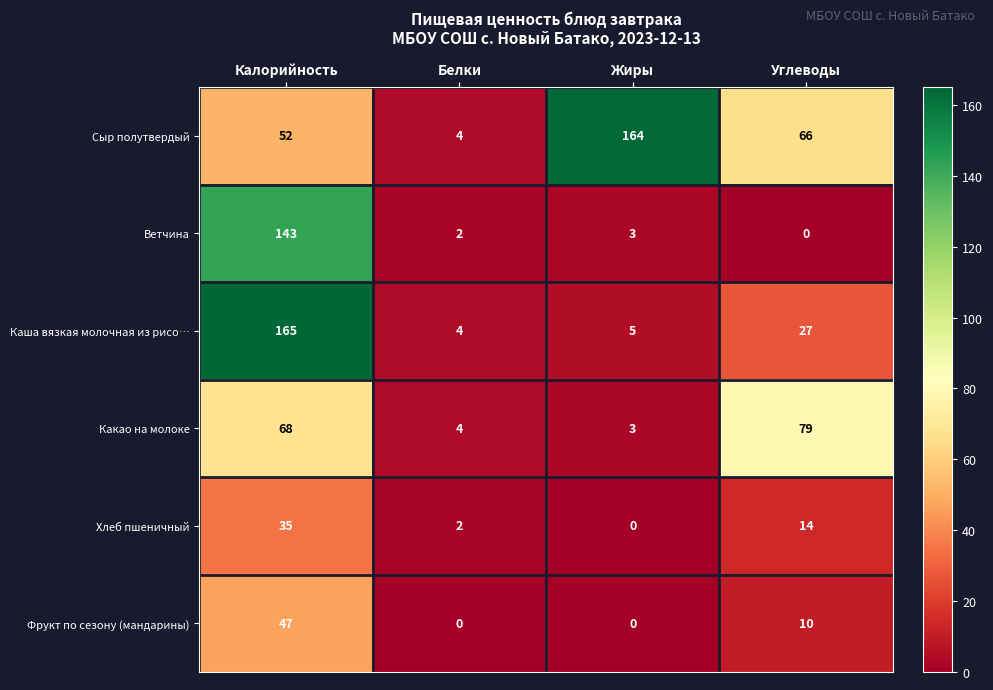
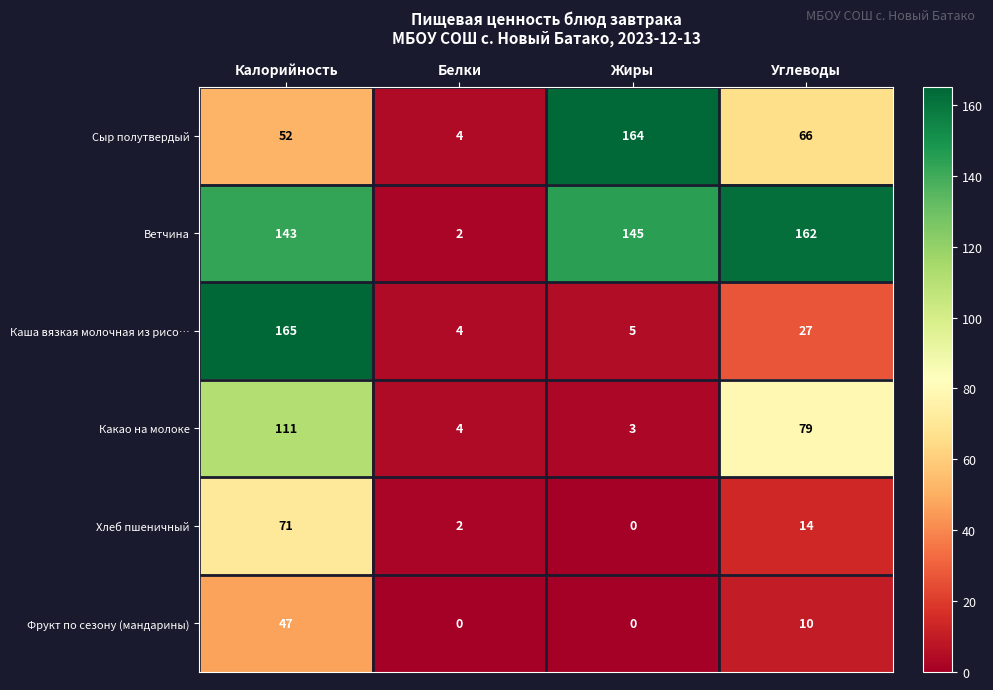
  {
    "Сыр полутвердый": {
      "Калорийность": 52,
      "Белки": 4,
      "Жиры": 164,
      "Углеводы": 66
    },
    "Ветчина": {
      "Калорийность": 143,
      "Белки": 2,
-     "Жиры": 3,
-     "Углеводы": 0
+     "Жиры": 145,
+     "Углеводы": 162
    },
    "Каша вязкая молочная из рисо…": {
      "Калорийность": 165,
      "Белки": 4,
      "Жиры": 5,
      "Углеводы": 27
    },
    "Какао на молоке": {
-     "Калорийность": 68,
+     "Калорийность": 111,
      "Белки": 4,
      "Жиры": 3,
      "Углеводы": 79
    },
    "Хлеб пшеничный": {
-     "Калорийность": 35,
+     "Калорийность": 71,
      "Белки": 2,
      "Жиры": 0,
      "Углеводы": 14
    },
    "Фрукт по сезону (мандарины)": {
      "Калорийность": 47,
      "Белки": 0,
      "Жиры": 0,
      "Углеводы": 10
    }
  }
